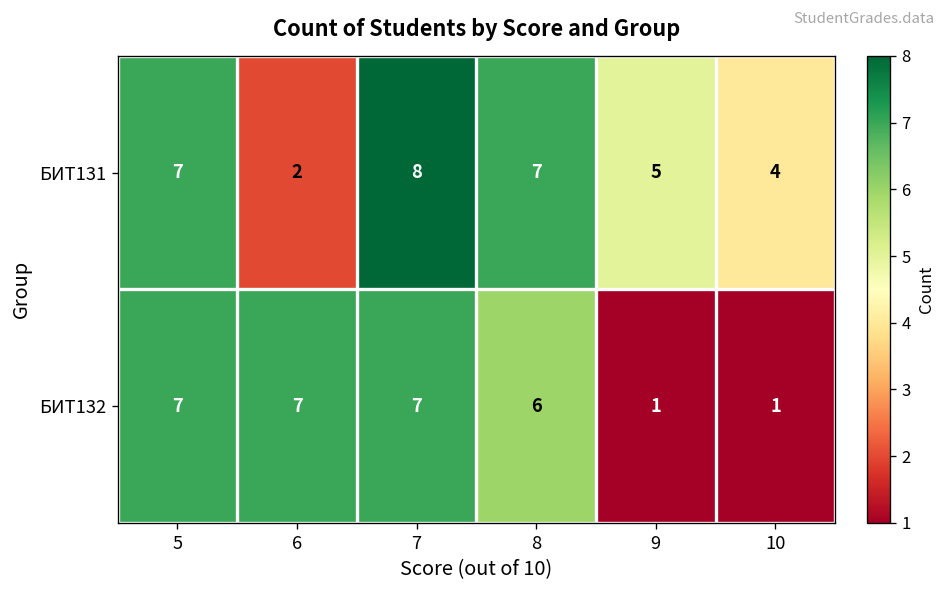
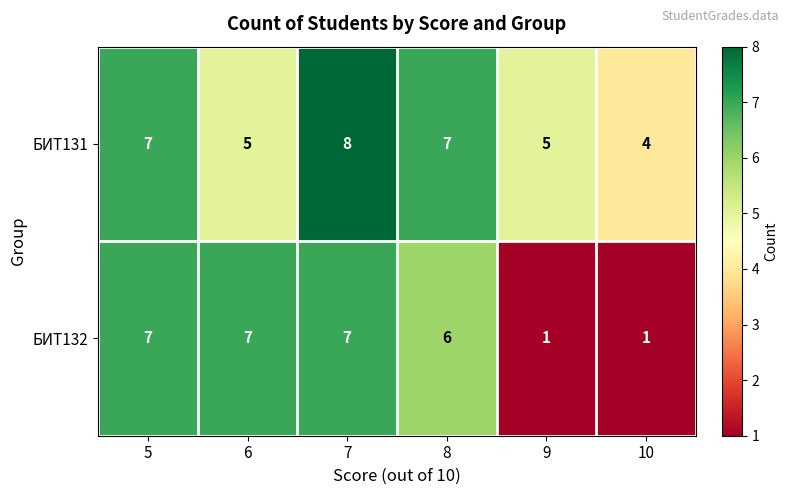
  {
    "БИТ131": {
      "5": 7,
-     "6": 2,
+     "6": 5,
      "7": 8,
      "8": 7,
      "9": 5,
      "10": 4
    },
    "БИТ132": {
      "5": 7,
      "6": 7,
      "7": 7,
      "8": 6,
      "9": 1,
      "10": 1
    }
  }
